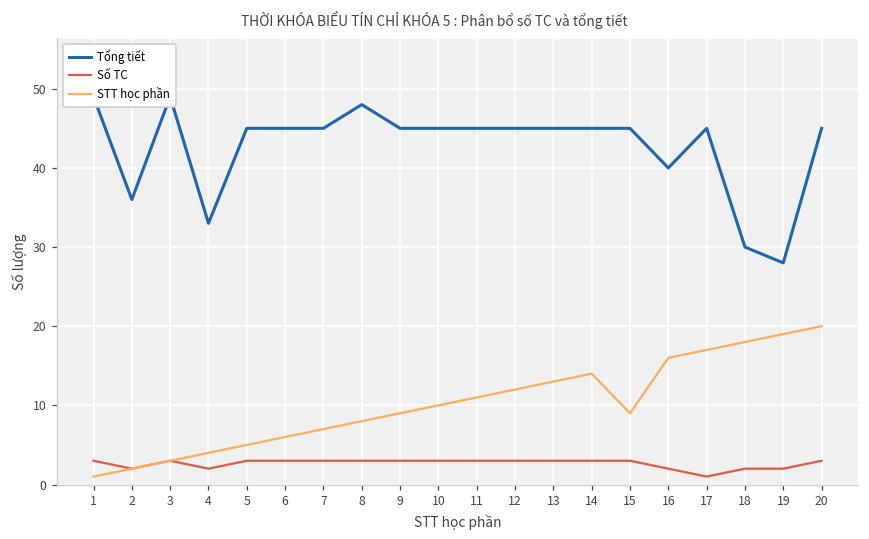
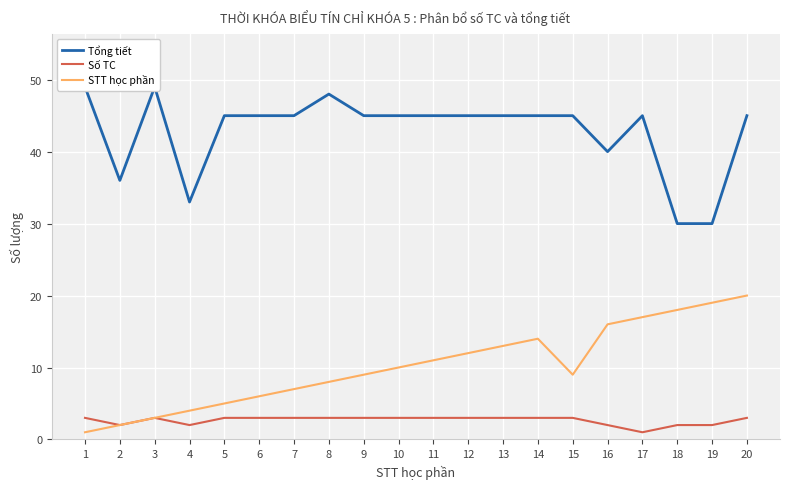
  {
    "Tổng tiết": {
      "2": 36,
      "4": 33,
      "5": 45,
      "6": 45,
      "7": 45,
      "8": 48,
      "9": 45,
      "10": 45,
      "11": 45,
      "12": 45,
      "13": 45,
      "14": 45,
      "15": 45,
      "16": 40,
      "17": 45,
      "18": 30,
-     "19": 28,
+     "19": 30,
      "20": 45
    },
    "Số TC": {
      "1": 3,
      "4": 2,
      "5": 3,
      "6": 3,
      "7": 3,
      "8": 3,
      "9": 3,
      "10": 3,
      "11": 3,
      "12": 3,
      "13": 3,
      "14": 3,
      "15": 3,
      "16": 2,
      "17": 1,
      "18": 2,
      "19": 2,
      "20": 3
    },
    "STT học phần": {
      "1": 1,
      "4": 4,
      "5": 5,
      "6": 6,
      "7": 7,
      "8": 8,
      "9": 9,
      "10": 10,
      "11": 11,
      "12": 12,
      "13": 13,
      "14": 14,
      "15": 9,
      "16": 16,
      "17": 17,
      "18": 18,
      "19": 19,
      "20": 20
    }
  }
